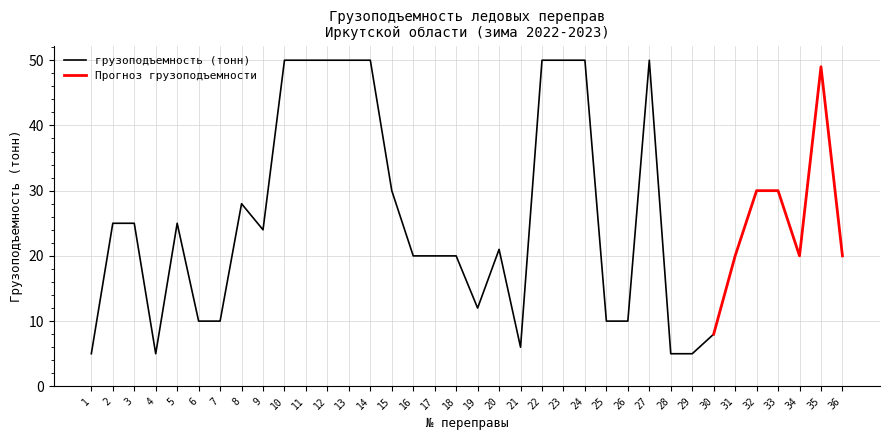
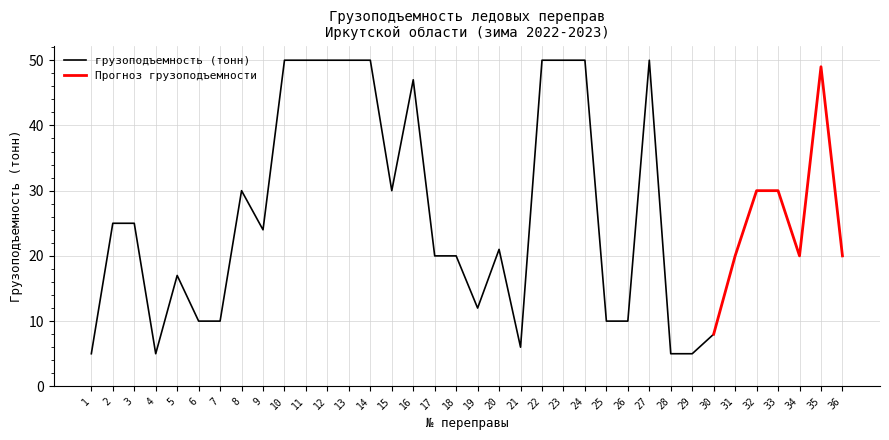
  {
    "грузоподъемность (тонн)": {
      "1": 5,
      "2": 25,
      "3": 25,
      "4": 5,
-     "5": 25,
+     "5": 17,
      "6": 10,
      "7": 10,
-     "8": 28,
+     "8": 30,
      "9": 24,
      "10": 50,
      "11": 50,
      "12": 50,
      "13": 50,
      "14": 50,
      "15": 30,
-     "16": 20,
+     "16": 47,
      "17": 20,
      "18": 20,
      "19": 12,
      "20": 21,
      "21": 6,
      "22": 50,
      "23": 50,
      "24": 50,
      "25": 10,
      "26": 10,
      "27": 50,
      "28": 5,
      "29": 5
    },
    "Прогноз грузоподъемности": {
      "31": 20,
      "32": 30,
      "33": 30,
      "34": 20,
      "35": 49,
      "36": 20
    }
  }
